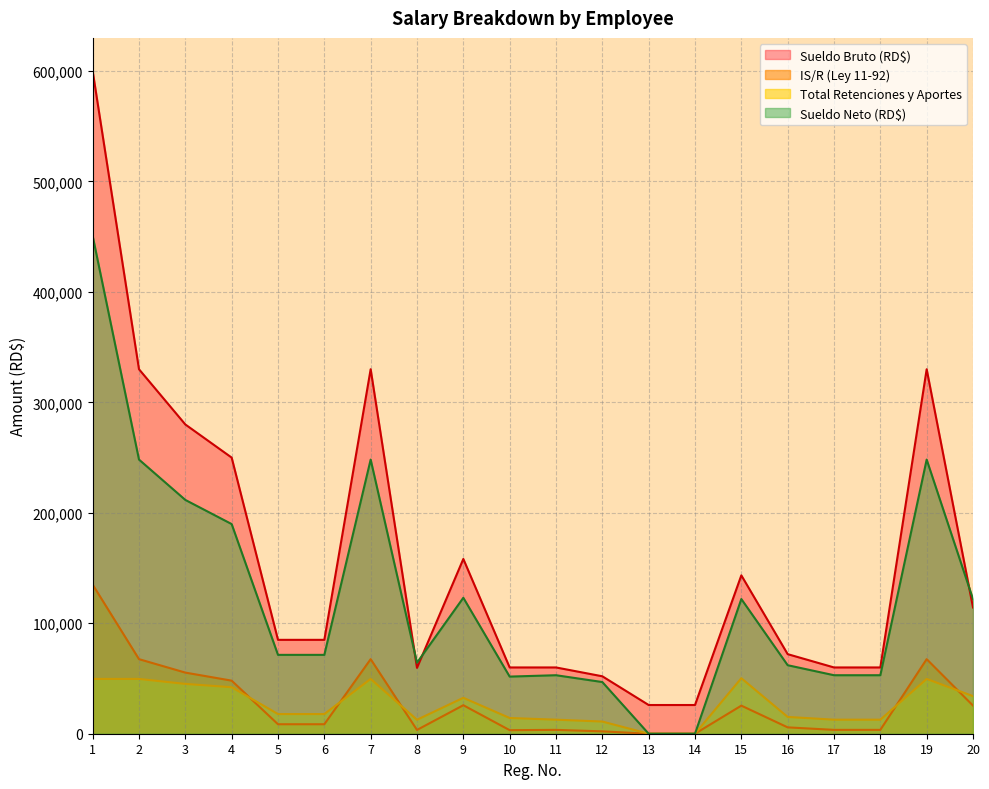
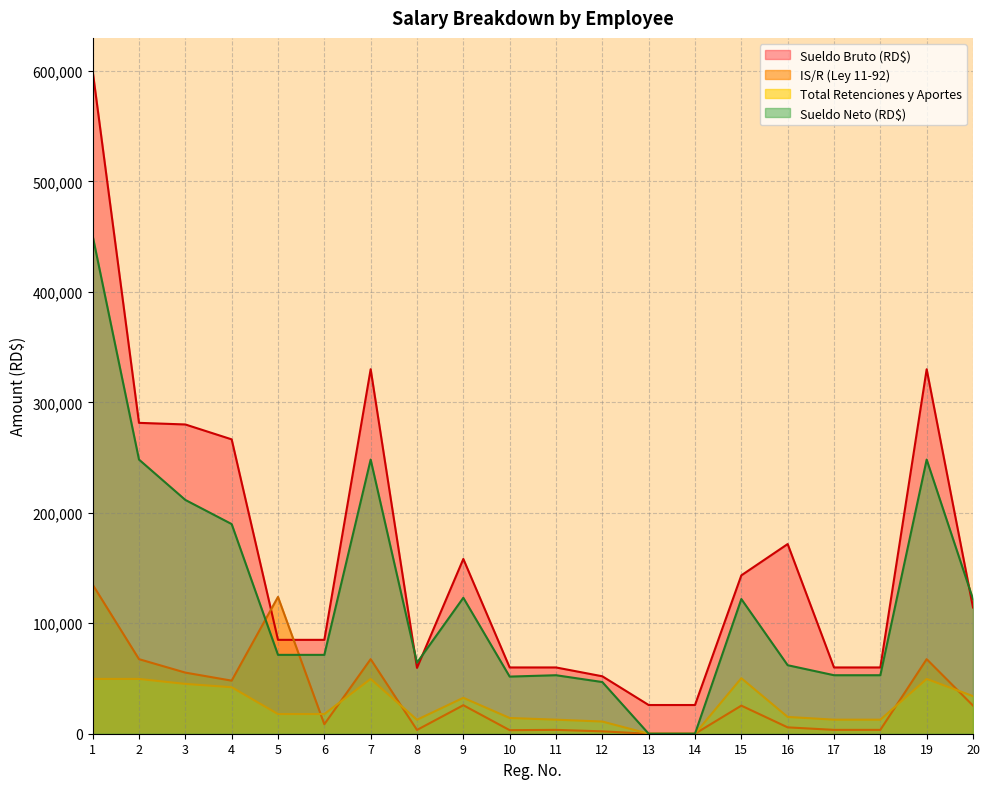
  {
    "Sueldo Bruto (RD$)": {
      "1": "600,000",
-     "2": "330,000",
+     "2": "281,000",
      "3": "280,000",
-     "4": "250,000",
+     "4": "267,000",
      "5": "85,000",
      "6": "85,000",
      "7": "330,000",
      "8": "60,000",
      "9": "158,000",
      "10": "60,000",
      "11": "60,000",
      "12": "52,000",
      "13": "26,000",
      "14": "26,000",
      "15": "143,000",
-     "16": "72,000",
+     "16": "172,000",
      "17": "60,000",
      "18": "60,000",
      "19": "330,000",
      "20": "114,000"
    },
    "IS/R (Ley 11-92)": {
      "1": "135,000",
      "2": "68,000",
      "3": "55,000",
      "4": "48,000",
-     "5": "9,000",
+     "5": "124,000",
      "6": "9,000",
      "7": "68,000",
      "8": "3,000",
      "9": "26,000",
      "10": "3,000",
      "11": "3,000",
      "12": "2,000",
      "15": "25,000",
      "16": "6,000",
      "17": "3,000",
      "18": "3,000",
      "19": "68,000",
      "20": "25,000"
    },
    "Total Retenciones y Aportes": {
      "1": "50,000",
      "2": "50,000",
      "3": "45,000",
      "4": "42,000",
      "5": "18,000",
      "6": "18,000",
      "7": "50,000",
      "8": "13,000",
      "9": "33,000",
      "10": "14,000",
      "11": "13,000",
      "12": "11,000",
      "15": "50,000",
      "16": "15,000",
      "17": "13,000",
      "18": "13,000",
      "19": "50,000",
      "20": "34,000"
    },
    "Sueldo Neto (RD$)": {
      "1": "451,000",
      "2": "248,000",
      "3": "212,000",
      "4": "190,000",
      "5": "71,000",
      "6": "71,000",
      "7": "248,000",
      "8": "64,000",
      "9": "123,000",
      "10": "52,000",
      "11": "53,000",
      "12": "47,000",
      "15": "122,000",
      "16": "62,000",
      "17": "53,000",
      "18": "53,000",
      "19": "248,000",
      "20": "122,000"
    }
  }
